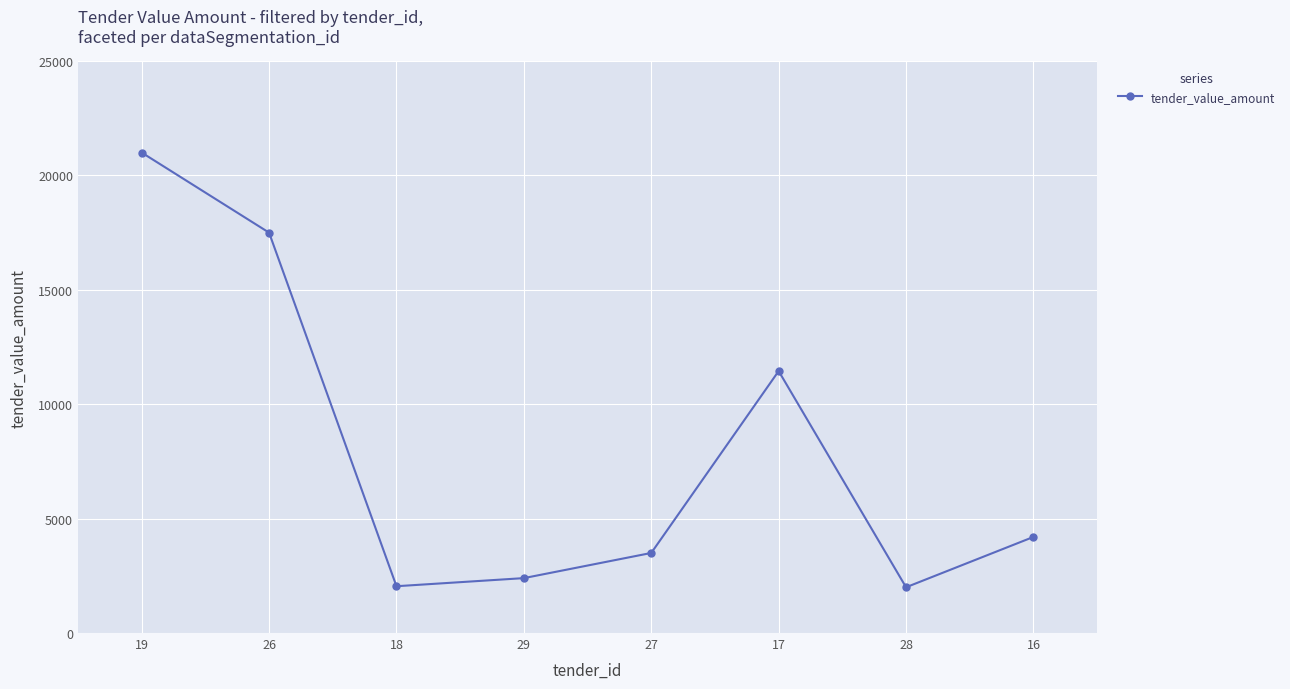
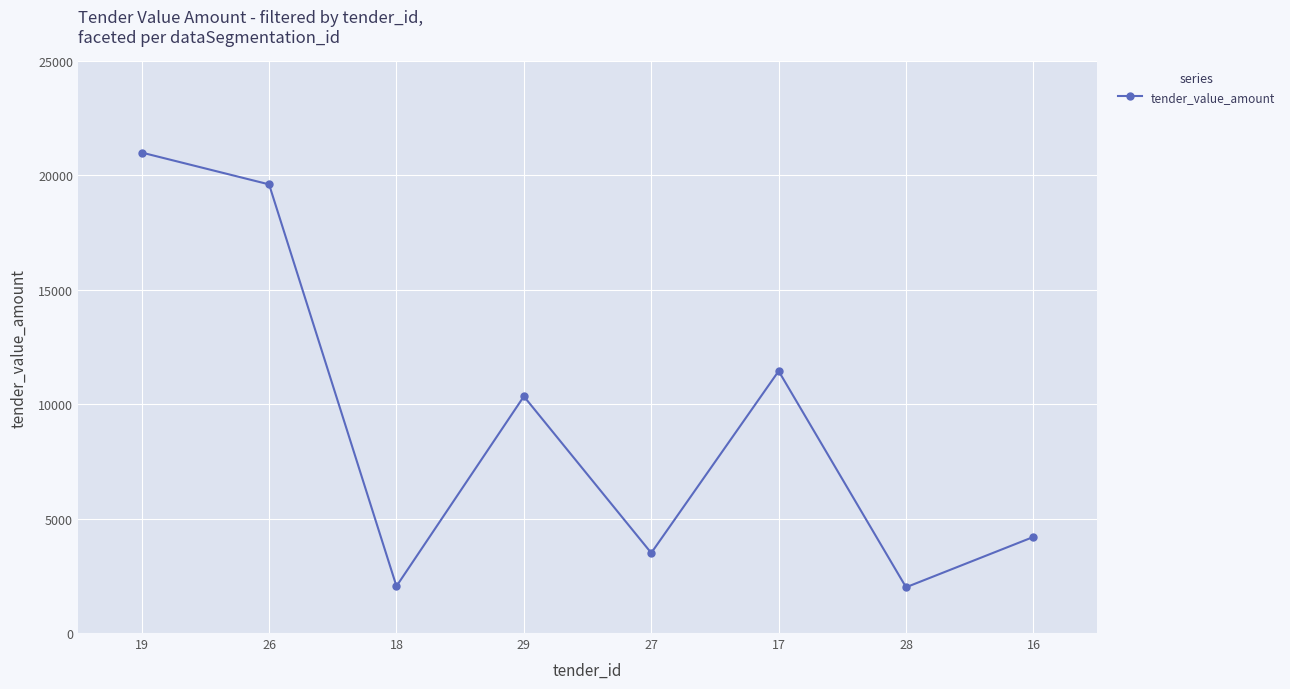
  {
    "19": 21000,
-   "26": 17500,
+   "26": 19600,
    "18": 2000,
-   "29": 2400,
+   "29": 10300,
    "27": 3500,
    "17": 11500,
    "28": 2000,
    "16": 4200
  }
